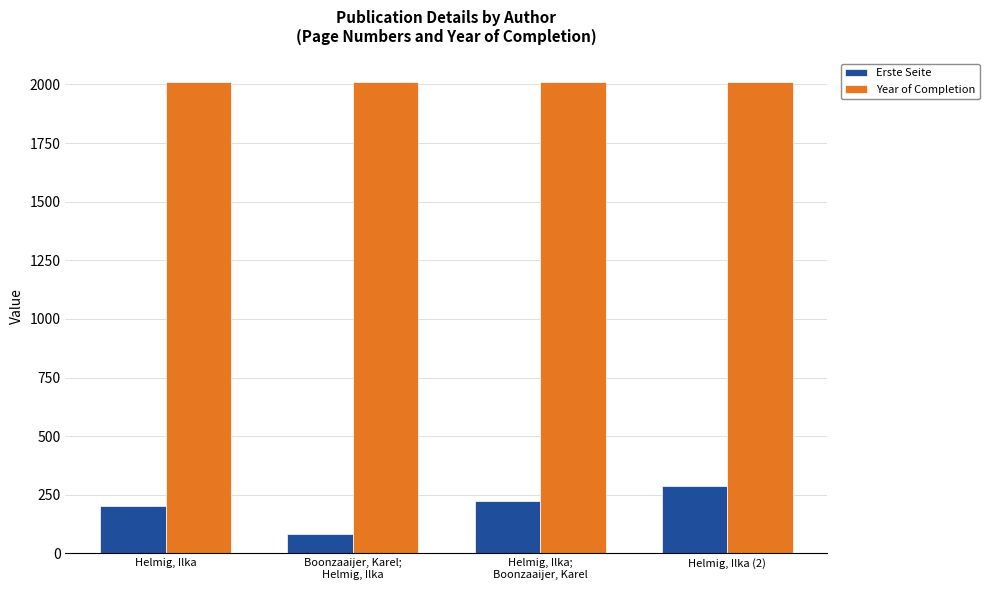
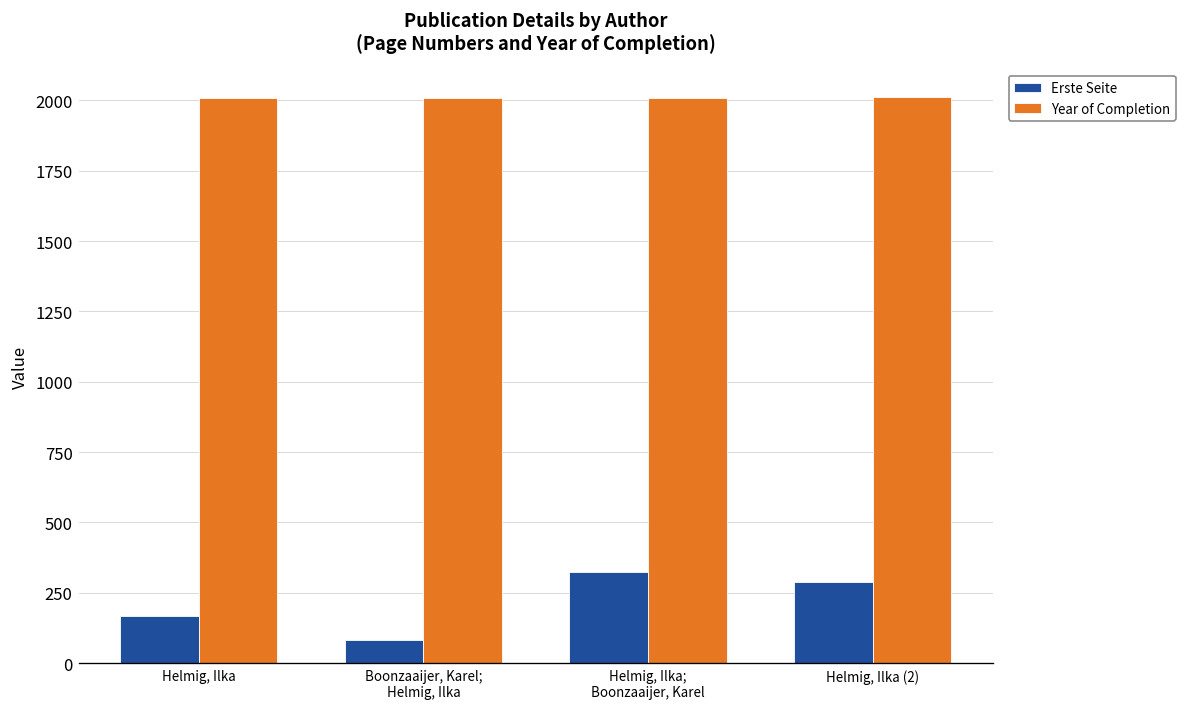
  {
    "Erste Seite": {
-     "Helmig, Ilka": 200,
+     "Helmig, Ilka": 170,
      "Boonzaaijer, Karel; Helmig, Ilka": 80,
-     "Helmig, Ilka; Boonzaaijer, Karel": 220,
+     "Helmig, Ilka; Boonzaaijer, Karel": 320,
      "Helmig, Ilka (2)": 290
    },
    "Year of Completion": {
      "Helmig, Ilka": 2010,
      "Boonzaaijer, Karel; Helmig, Ilka": 2010,
      "Helmig, Ilka; Boonzaaijer, Karel": 2010,
      "Helmig, Ilka (2)": 2010
    }
  }
